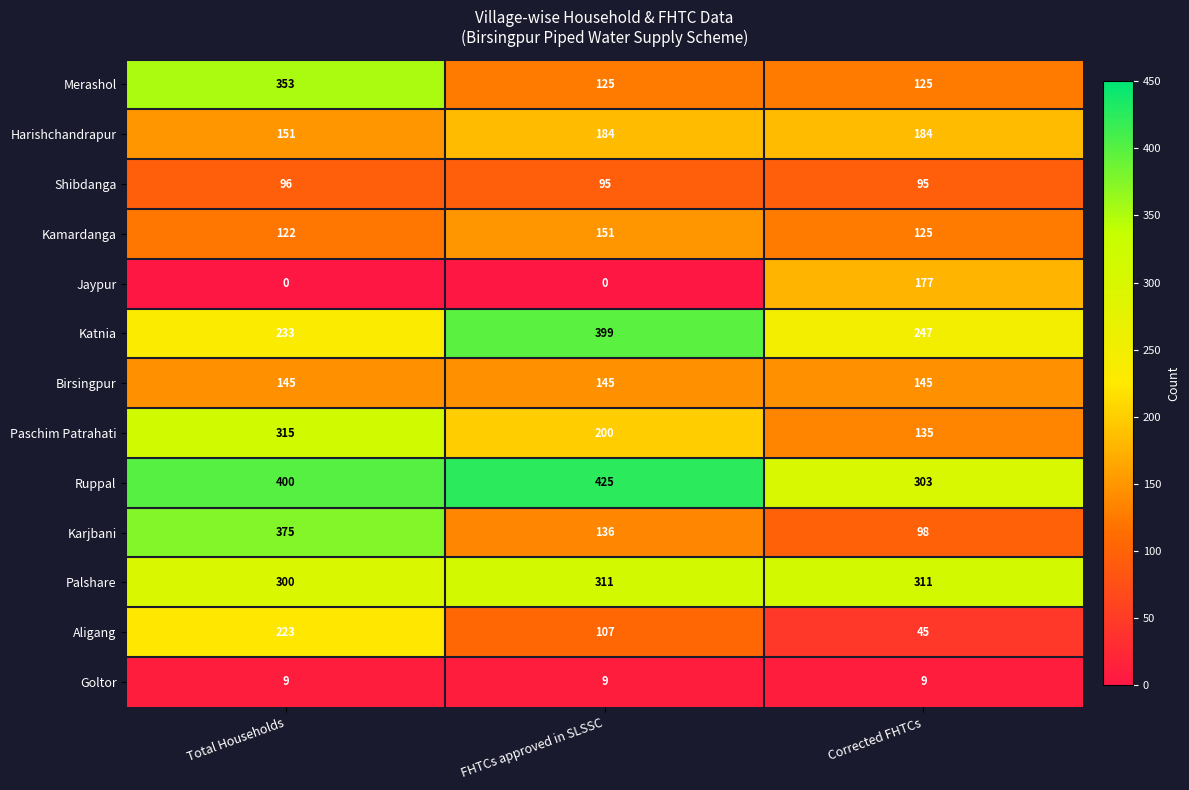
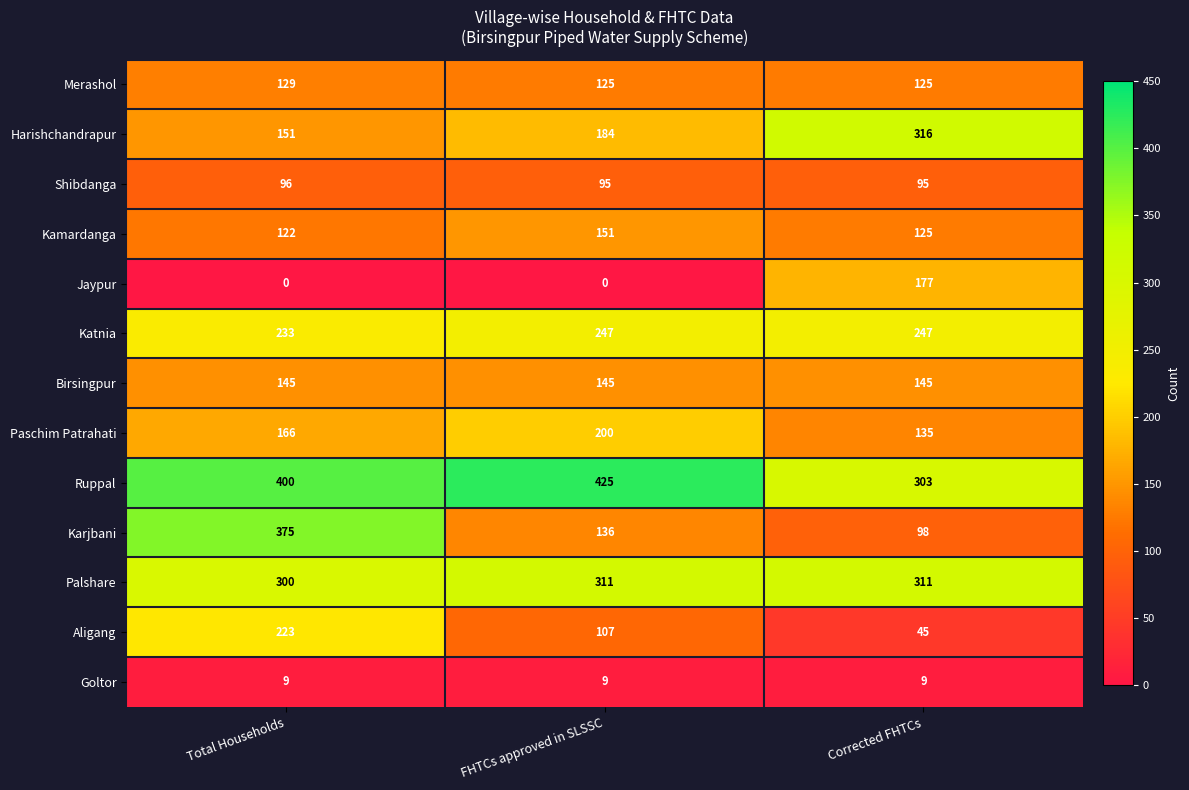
  {
    "Merashol": {
-     "Total Households": 353,
+     "Total Households": 129,
      "FHTCs approved in SLSSC": 125,
      "Corrected FHTCs": 125
    },
    "Harishchandrapur": {
      "Total Households": 151,
      "FHTCs approved in SLSSC": 184,
-     "Corrected FHTCs": 184
+     "Corrected FHTCs": 316
    },
    "Shibdanga": {
      "Total Households": 96,
      "FHTCs approved in SLSSC": 95,
      "Corrected FHTCs": 95
    },
    "Kamardanga": {
      "Total Households": 122,
      "FHTCs approved in SLSSC": 151,
      "Corrected FHTCs": 125
    },
    "Jaypur": {
      "Total Households": 0,
      "FHTCs approved in SLSSC": 0,
      "Corrected FHTCs": 177
    },
    "Katnia": {
      "Total Households": 233,
-     "FHTCs approved in SLSSC": 399,
+     "FHTCs approved in SLSSC": 247,
      "Corrected FHTCs": 247
    },
    "Birsingpur": {
      "Total Households": 145,
      "FHTCs approved in SLSSC": 145,
      "Corrected FHTCs": 145
    },
    "Paschim Patrahati": {
-     "Total Households": 315,
+     "Total Households": 166,
      "FHTCs approved in SLSSC": 200,
      "Corrected FHTCs": 135
    },
    "Ruppal": {
      "Total Households": 400,
      "FHTCs approved in SLSSC": 425,
      "Corrected FHTCs": 303
    },
    "Karjbani": {
      "Total Households": 375,
      "FHTCs approved in SLSSC": 136,
      "Corrected FHTCs": 98
    },
    "Palshare": {
      "Total Households": 300,
      "FHTCs approved in SLSSC": 311,
      "Corrected FHTCs": 311
    },
    "Aligang": {
      "Total Households": 223,
      "FHTCs approved in SLSSC": 107,
      "Corrected FHTCs": 45
    },
    "Goltor": {
      "Total Households": 9,
      "FHTCs approved in SLSSC": 9,
      "Corrected FHTCs": 9
    }
  }
